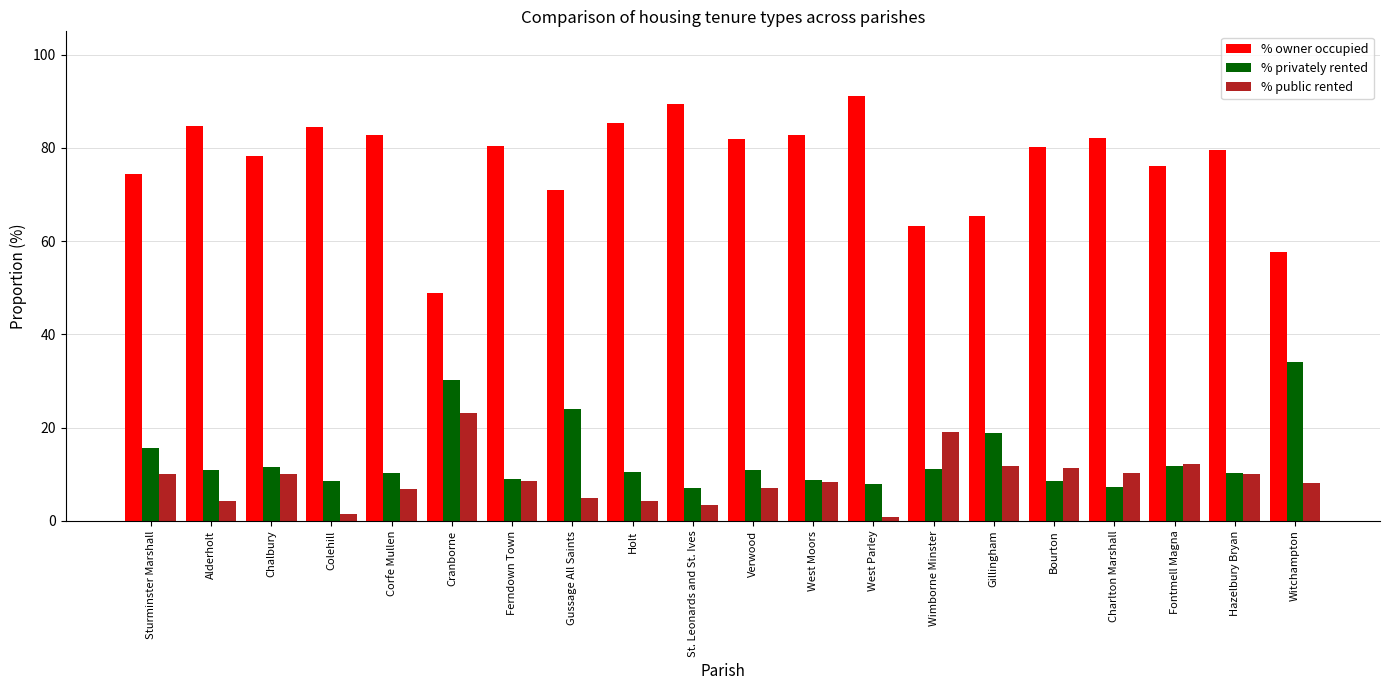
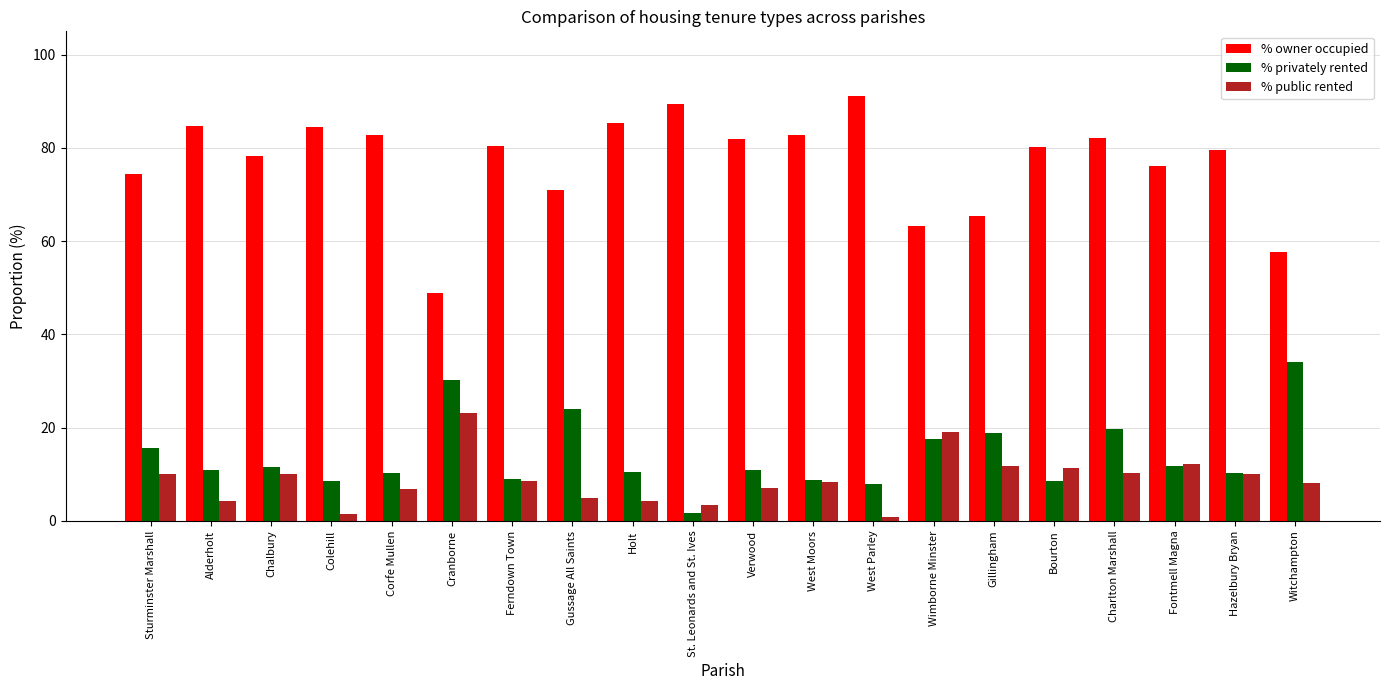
  {
    "% owner occupied": {
      "Sturminster Marshall": 74,
      "Alderholt": 85,
      "Chalbury": 78,
      "Colehill": 84,
      "Corfe Mullen": 83,
      "Cranborne": 49,
      "Ferndown Town": 80,
      "Gussage All Saints": 71,
      "Holt": 85,
      "St. Leonards and St. Ives": 89,
      "Verwood": 82,
      "West Moors": 83,
      "West Parley": 91,
      "Wimborne Minster": 63,
      "Gillingham": 65,
      "Bourton": 80,
      "Charlton Marshall": 82,
      "Fontmell Magna": 76,
      "Hazelbury Bryan": 80,
      "Witchampton": 58
    },
    "% privately rented": {
      "Sturminster Marshall": 16,
      "Alderholt": 11,
      "Chalbury": 12,
      "Colehill": 8,
      "Corfe Mullen": 10,
      "Cranborne": 30,
      "Ferndown Town": 9,
      "Gussage All Saints": 24,
      "Holt": 11,
-     "St. Leonards and St. Ives": 7,
+     "St. Leonards and St. Ives": 2,
      "Verwood": 11,
      "West Moors": 9,
      "West Parley": 8,
-     "Wimborne Minster": 11,
+     "Wimborne Minster": 18,
      "Gillingham": 19,
      "Bourton": 9,
-     "Charlton Marshall": 7,
+     "Charlton Marshall": 20,
      "Fontmell Magna": 12,
      "Hazelbury Bryan": 10,
      "Witchampton": 34
    },
    "% public rented": {
      "Sturminster Marshall": 10,
      "Alderholt": 4,
      "Chalbury": 10,
      "Colehill": 1,
      "Corfe Mullen": 7,
      "Cranborne": 23,
      "Ferndown Town": 9,
      "Gussage All Saints": 5,
      "Holt": 4,
      "St. Leonards and St. Ives": 3,
      "Verwood": 7,
      "West Moors": 8,
      "West Parley": 1,
      "Wimborne Minster": 19,
      "Gillingham": 12,
      "Bourton": 11,
      "Charlton Marshall": 10,
      "Fontmell Magna": 12,
      "Hazelbury Bryan": 10,
      "Witchampton": 8
    }
  }
